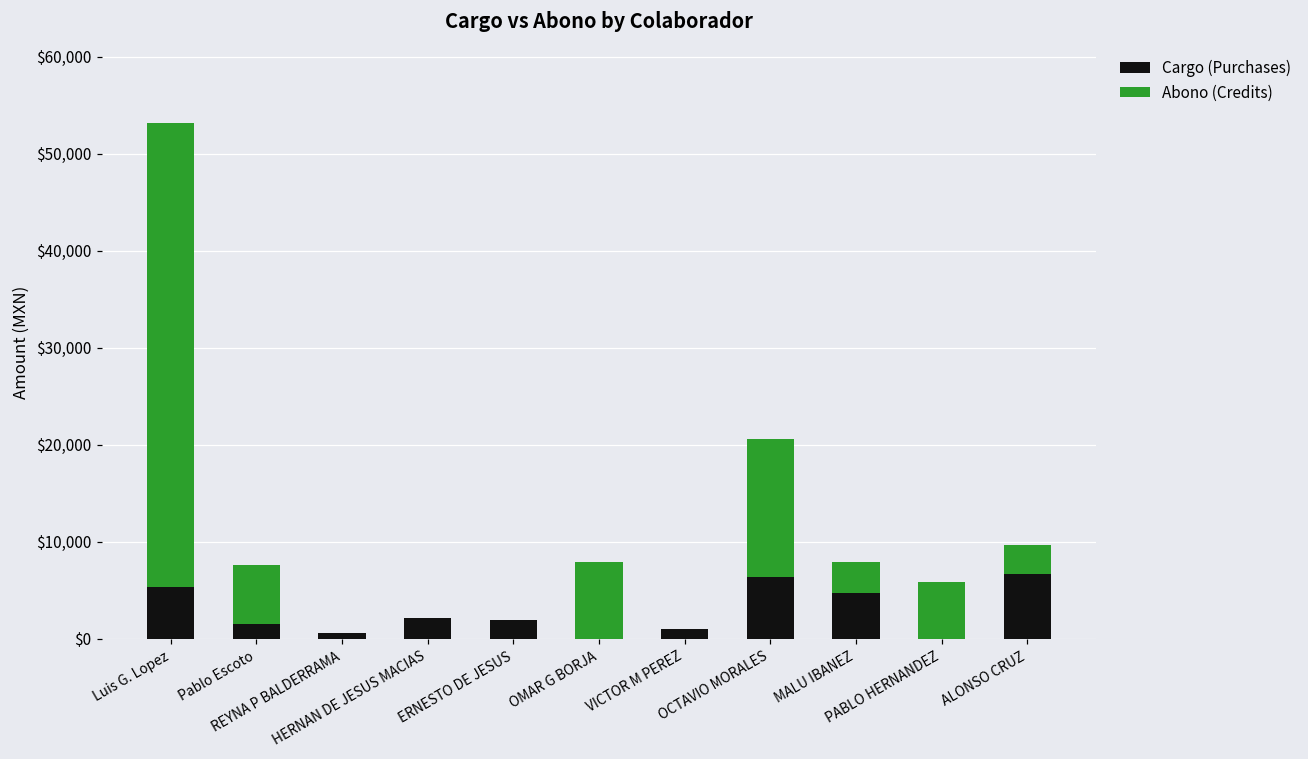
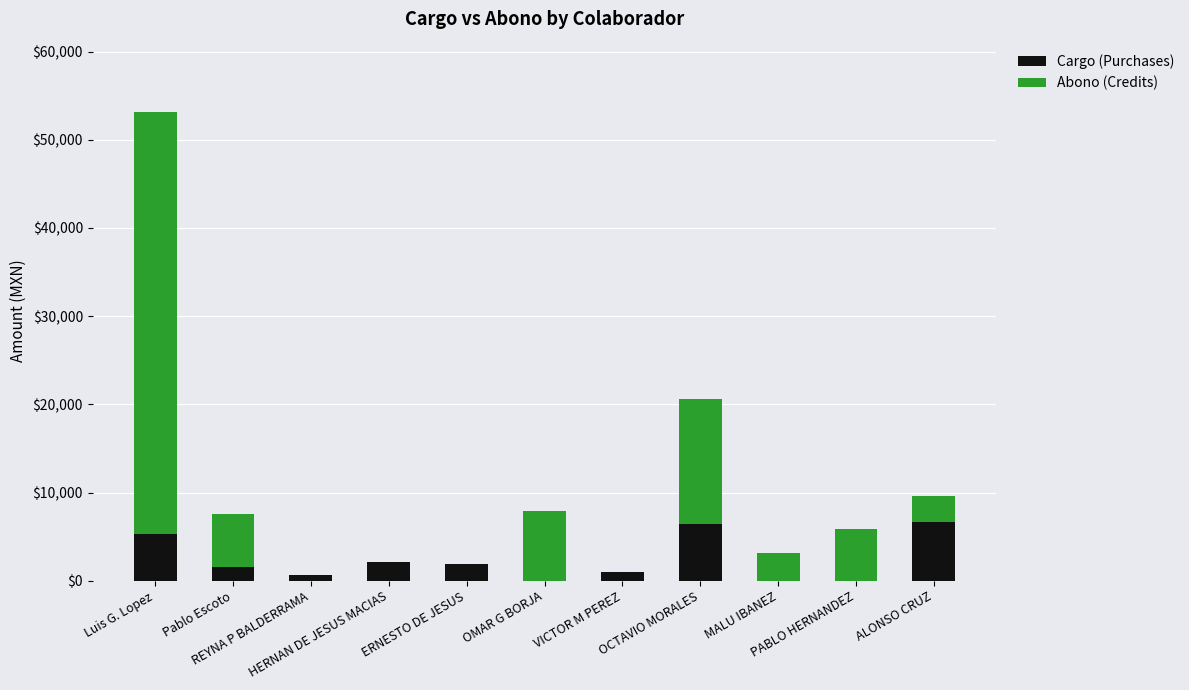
  {
    "Cargo (Purchases)": {
      "Luis G. Lopez": "$5,000",
      "Pablo Escoto": "$2,000",
      "REYNA P BALDERRAMA": "$1,000",
      "HERNAN DE JESUS MACIAS": "$2,000",
      "ERNESTO DE JESUS": "$2,000",
      "OMAR G BORJA": "$0",
      "VICTOR M PEREZ": "$1,000",
      "OCTAVIO MORALES": "$6,000",
-     "MALU IBANEZ": "$5,000",
+     "MALU IBANEZ": "$0",
      "PABLO HERNANDEZ": "$0",
      "ALONSO CRUZ": "$7,000"
    },
    "Abono (Credits)": {
      "Luis G. Lopez": "$48,000",
      "Pablo Escoto": "$6,000",
      "REYNA P BALDERRAMA": "$0",
      "HERNAN DE JESUS MACIAS": "$0",
      "ERNESTO DE JESUS": "$0",
      "OMAR G BORJA": "$8,000",
      "VICTOR M PEREZ": "$0",
      "OCTAVIO MORALES": "$14,000",
      "MALU IBANEZ": "$3,000",
      "PABLO HERNANDEZ": "$6,000",
      "ALONSO CRUZ": "$3,000"
    }
  }
